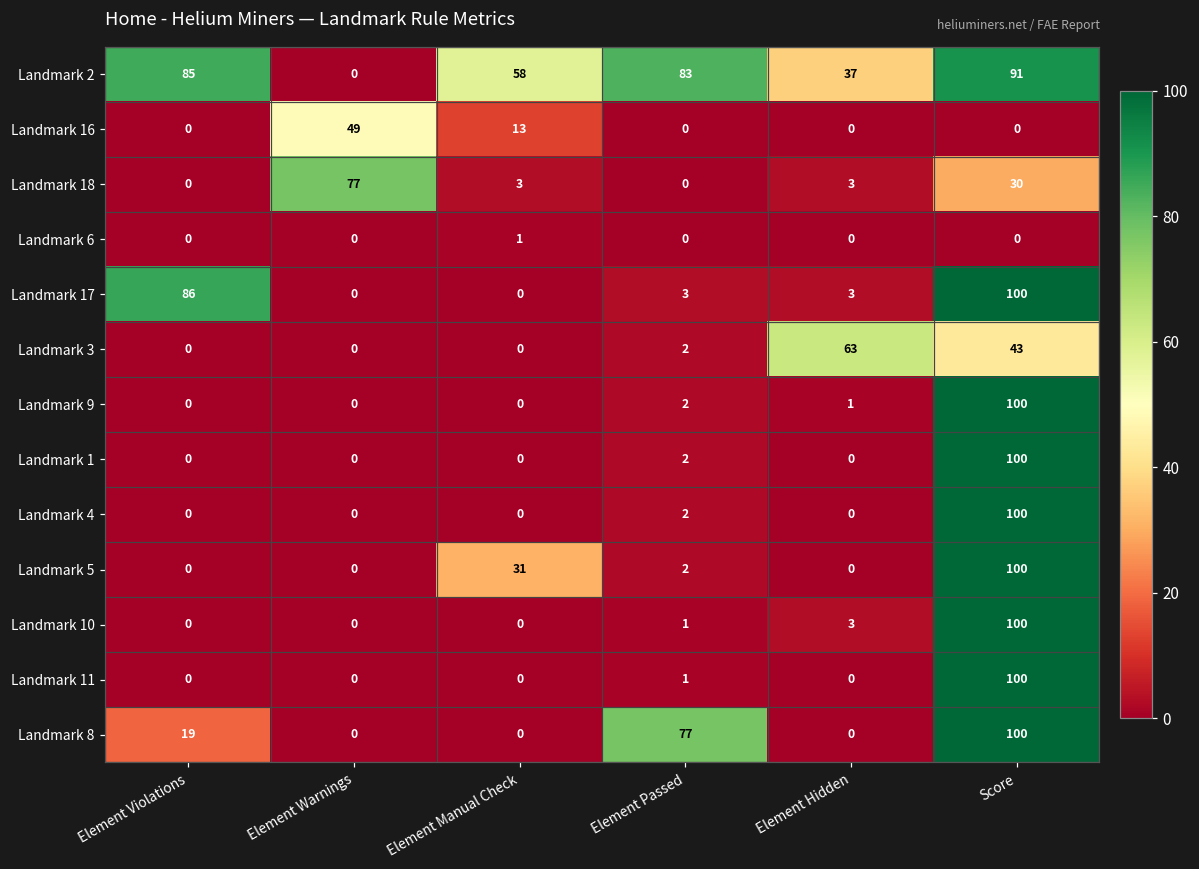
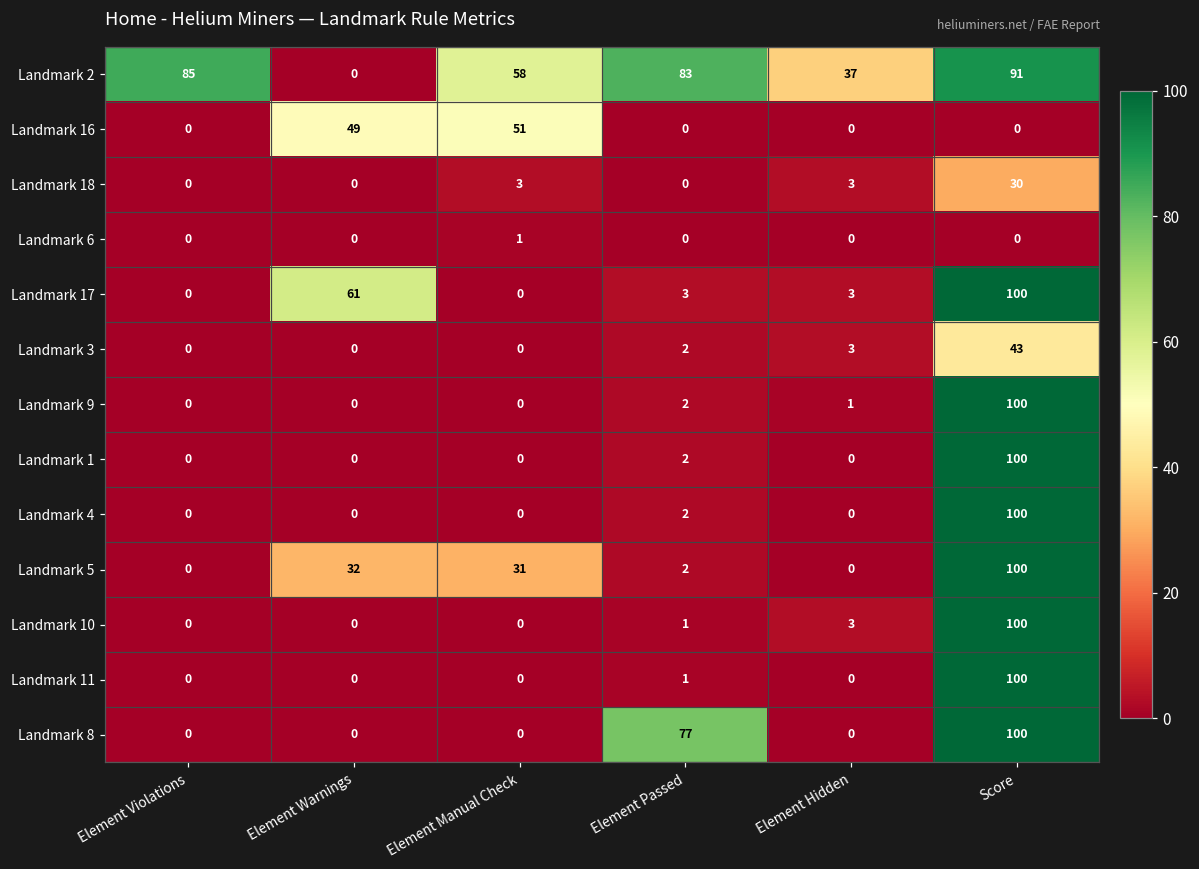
  {
    "Landmark 2": {
      "Element Violations": 85,
      "Element Warnings": 0,
      "Element Manual Check": 58,
      "Element Passed": 83,
      "Element Hidden": 37,
      "Score": 91
    },
    "Landmark 16": {
      "Element Violations": 0,
      "Element Warnings": 49,
-     "Element Manual Check": 13,
+     "Element Manual Check": 51,
      "Element Passed": 0,
      "Element Hidden": 0,
      "Score": 0
    },
    "Landmark 18": {
      "Element Violations": 0,
-     "Element Warnings": 77,
+     "Element Warnings": 0,
      "Element Manual Check": 3,
      "Element Passed": 0,
      "Element Hidden": 3,
      "Score": 30
    },
    "Landmark 6": {
      "Element Violations": 0,
      "Element Warnings": 0,
      "Element Manual Check": 1,
      "Element Passed": 0,
      "Element Hidden": 0,
      "Score": 0
    },
    "Landmark 17": {
-     "Element Violations": 86,
-     "Element Warnings": 0,
+     "Element Violations": 0,
+     "Element Warnings": 61,
      "Element Manual Check": 0,
      "Element Passed": 3,
      "Element Hidden": 3,
      "Score": 100
    },
    "Landmark 3": {
      "Element Violations": 0,
      "Element Warnings": 0,
      "Element Manual Check": 0,
      "Element Passed": 2,
-     "Element Hidden": 63,
+     "Element Hidden": 3,
      "Score": 43
    },
    "Landmark 9": {
      "Element Violations": 0,
      "Element Warnings": 0,
      "Element Manual Check": 0,
      "Element Passed": 2,
      "Element Hidden": 1,
      "Score": 100
    },
    "Landmark 1": {
      "Element Violations": 0,
      "Element Warnings": 0,
      "Element Manual Check": 0,
      "Element Passed": 2,
      "Element Hidden": 0,
      "Score": 100
    },
    "Landmark 4": {
      "Element Violations": 0,
      "Element Warnings": 0,
      "Element Manual Check": 0,
      "Element Passed": 2,
      "Element Hidden": 0,
      "Score": 100
    },
    "Landmark 5": {
      "Element Violations": 0,
-     "Element Warnings": 0,
+     "Element Warnings": 32,
      "Element Manual Check": 31,
      "Element Passed": 2,
      "Element Hidden": 0,
      "Score": 100
    },
    "Landmark 10": {
      "Element Violations": 0,
      "Element Warnings": 0,
      "Element Manual Check": 0,
      "Element Passed": 1,
      "Element Hidden": 3,
      "Score": 100
    },
    "Landmark 11": {
      "Element Violations": 0,
      "Element Warnings": 0,
      "Element Manual Check": 0,
      "Element Passed": 1,
      "Element Hidden": 0,
      "Score": 100
    },
    "Landmark 8": {
-     "Element Violations": 19,
+     "Element Violations": 0,
      "Element Warnings": 0,
      "Element Manual Check": 0,
      "Element Passed": 77,
      "Element Hidden": 0,
      "Score": 100
    }
  }
